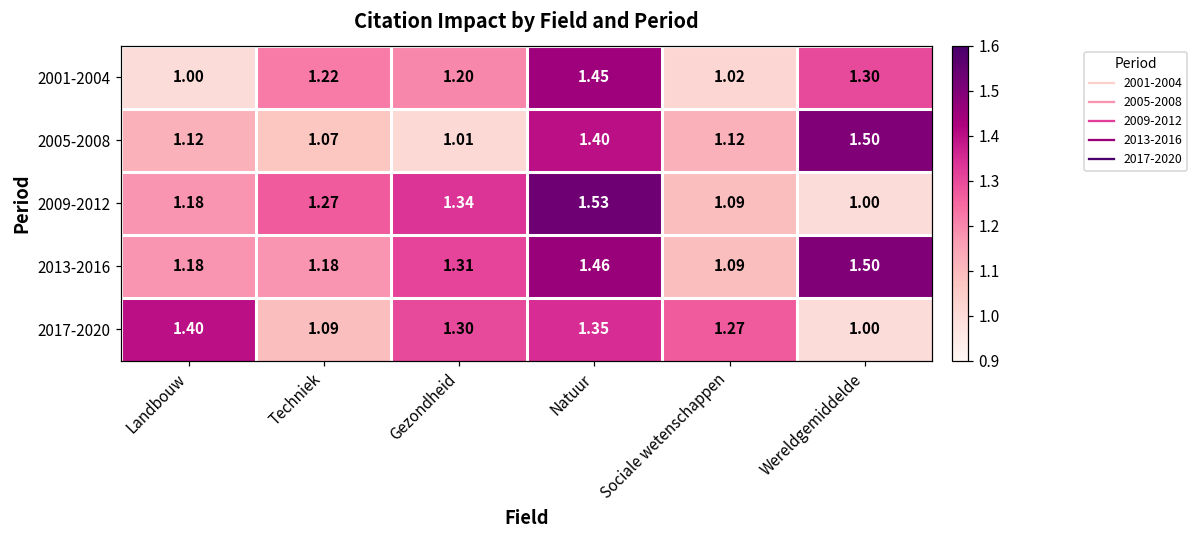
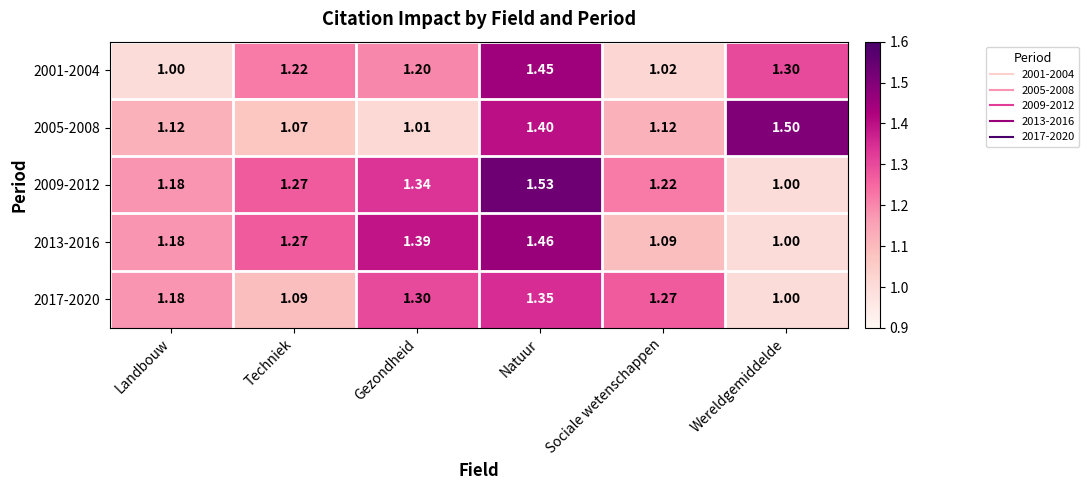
  {
    "2001-2004": {
      "Landbouw": 1.00,
      "Techniek": 1.22,
      "Gezondheid": 1.20,
      "Natuur": 1.45,
      "Sociale wetenschappen": 1.02,
      "Wereldgemiddelde": 1.30
    },
    "2005-2008": {
      "Landbouw": 1.12,
      "Techniek": 1.07,
      "Gezondheid": 1.01,
      "Natuur": 1.40,
      "Sociale wetenschappen": 1.12,
      "Wereldgemiddelde": 1.50
    },
    "2009-2012": {
      "Landbouw": 1.18,
      "Techniek": 1.27,
      "Gezondheid": 1.34,
      "Natuur": 1.53,
-     "Sociale wetenschappen": 1.09,
+     "Sociale wetenschappen": 1.22,
      "Wereldgemiddelde": 1.00
    },
    "2013-2016": {
      "Landbouw": 1.18,
-     "Techniek": 1.18,
-     "Gezondheid": 1.31,
+     "Techniek": 1.27,
+     "Gezondheid": 1.39,
      "Natuur": 1.46,
      "Sociale wetenschappen": 1.09,
-     "Wereldgemiddelde": 1.50
+     "Wereldgemiddelde": 1.00
    },
    "2017-2020": {
-     "Landbouw": 1.40,
+     "Landbouw": 1.18,
      "Techniek": 1.09,
      "Gezondheid": 1.30,
      "Natuur": 1.35,
      "Sociale wetenschappen": 1.27,
      "Wereldgemiddelde": 1.00
    }
  }
